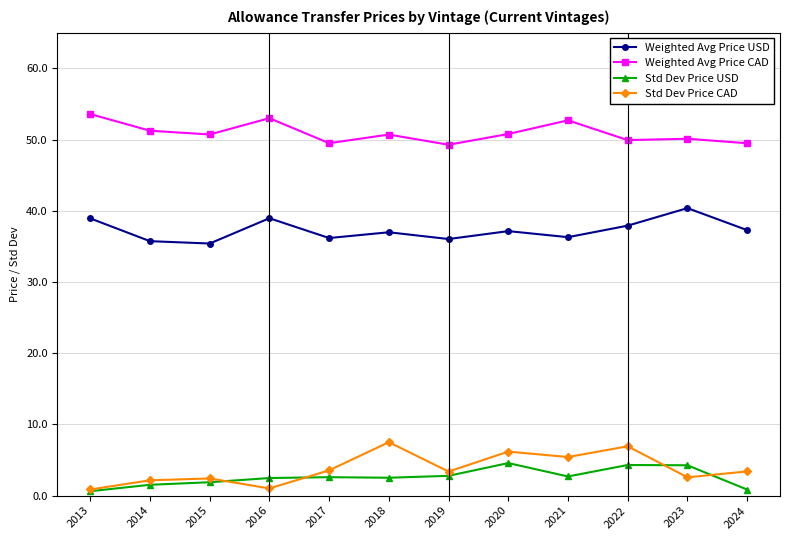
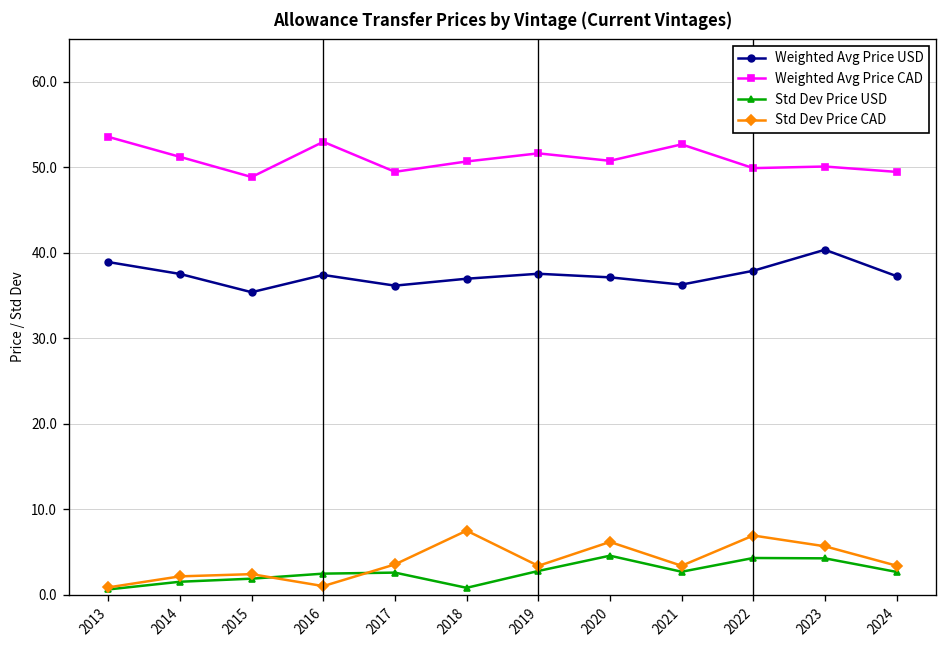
  {
    "Weighted Avg Price USD": {
      "2013": 39,
-     "2014": 36,
+     "2014": 38,
      "2015": 35,
-     "2016": 39,
+     "2016": 37,
      "2017": 36,
      "2018": 37,
-     "2019": 36,
+     "2019": 38,
      "2020": 37,
      "2021": 36,
      "2022": 38,
      "2023": 40,
      "2024": 37
    },
    "Weighted Avg Price CAD": {
      "2013": 54,
      "2014": 51,
-     "2015": 51,
+     "2015": 49,
      "2016": 53,
      "2017": 49,
      "2018": 51,
-     "2019": 49,
+     "2019": 52,
      "2020": 51,
      "2021": 53,
      "2022": 50,
      "2023": 50,
      "2024": 49
    },
    "Std Dev Price USD": {
      "2014": 2,
      "2015": 2,
      "2016": 2,
      "2017": 3,
-     "2018": 3,
+     "2018": 1,
      "2019": 3,
      "2020": 5,
      "2021": 3,
      "2022": 4,
      "2023": 4,
-     "2024": 1
+     "2024": 3
    },
    "Std Dev Price CAD": {
      "2014": 2,
      "2015": 2,
      "2016": 1,
      "2017": 4,
      "2018": 8,
      "2019": 3,
      "2020": 6,
-     "2021": 5,
+     "2021": 3,
      "2022": 7,
-     "2023": 3,
+     "2023": 6,
      "2024": 3
    }
  }
